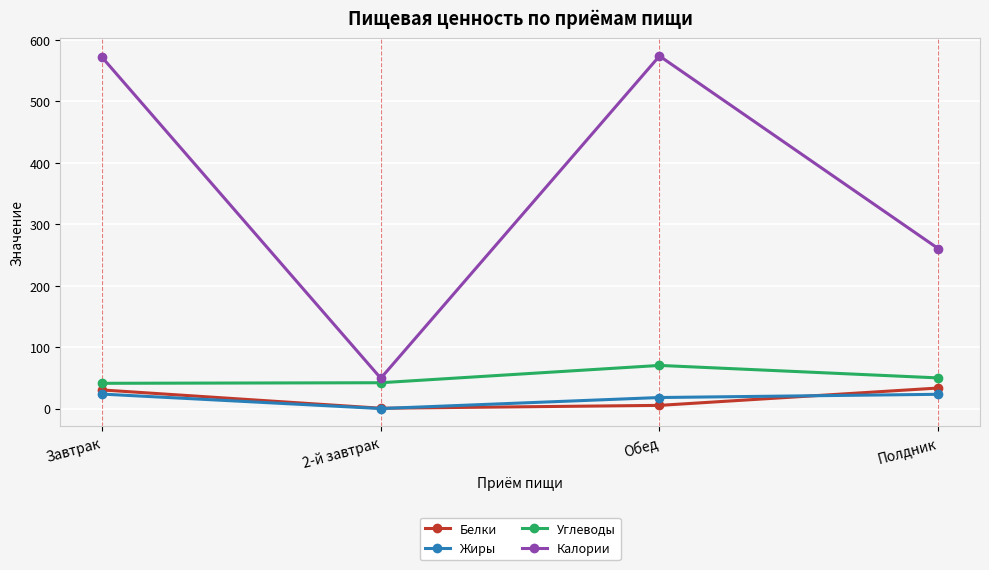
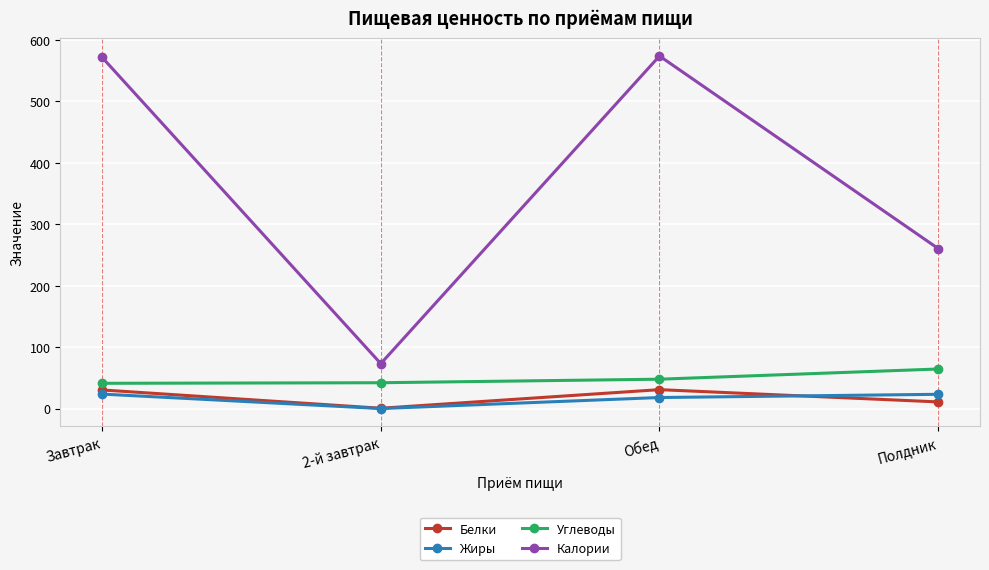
  {
    "Белки": {
      "Завтрак": 30,
-     "Обед": 10,
-     "Полдник": 30
+     "Обед": 30,
+     "Полдник": 10
    },
    "Жиры": {
      "Завтрак": 20,
      "Обед": 20,
      "Полдник": 20
    },
    "Углеводы": {
      "Завтрак": 40,
      "2-й завтрак": 40,
-     "Обед": 70,
-     "Полдник": 50
+     "Обед": 50,
+     "Полдник": 60
    },
    "Калории": {
      "Завтрак": 570,
-     "2-й завтрак": 50,
+     "2-й завтрак": 70,
      "Обед": 570,
      "Полдник": 260
    }
  }
